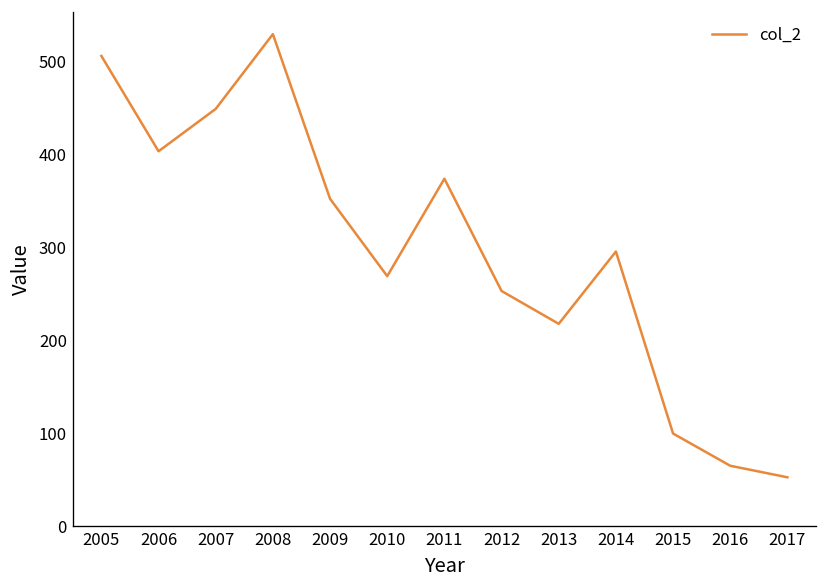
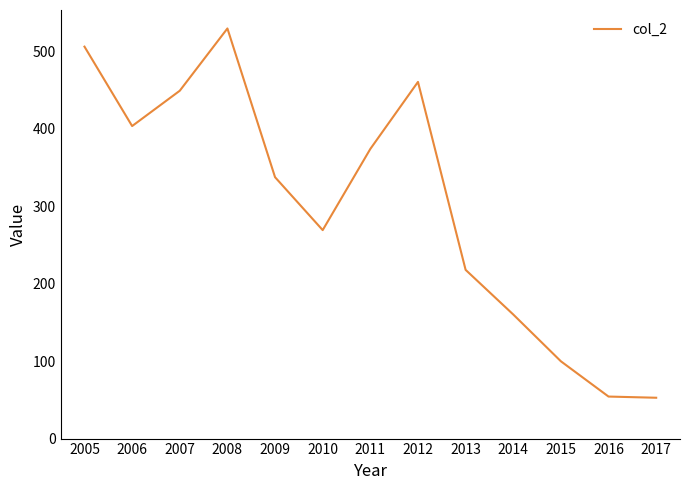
  {
    "2005": 510,
    "2006": 400,
    "2007": 450,
    "2008": 530,
-   "2009": 350,
+   "2009": 340,
    "2010": 270,
    "2011": 370,
-   "2012": 250,
+   "2012": 460,
    "2013": 220,
-   "2014": 300,
+   "2014": 160,
    "2015": 100,
-   "2016": 70,
+   "2016": 50,
    "2017": 50
  }
